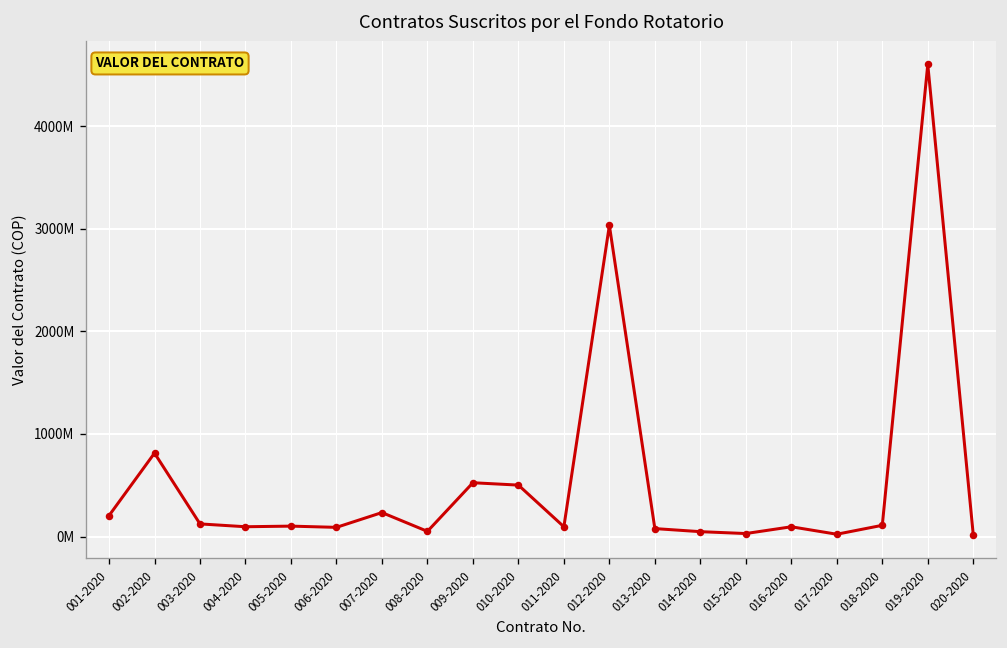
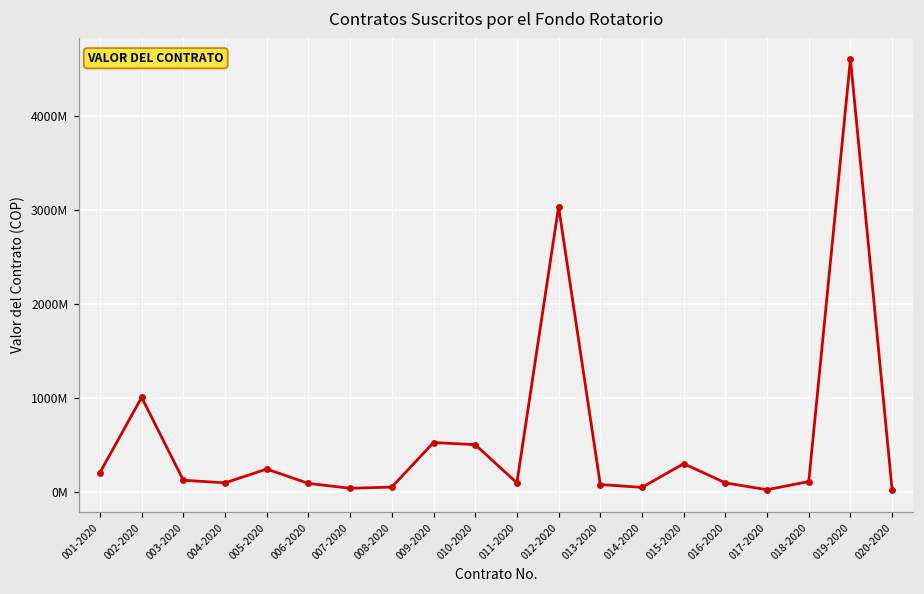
  {
    "001-2020": 200000000,
-   "002-2020": 800000000,
+   "002-2020": 1000000000,
    "003-2020": 100000000,
    "004-2020": 100000000,
-   "005-2020": 100000000,
+   "005-2020": 200000000,
    "006-2020": 100000000,
-   "007-2020": 200000000,
+   "007-2020": 0,
    "008-2020": 100000000,
    "009-2020": 500000000,
    "010-2020": 500000000,
    "011-2020": 100000000,
    "012-2020": 3000000000,
    "013-2020": 100000000,
    "014-2020": 0,
-   "015-2020": 0,
+   "015-2020": 300000000,
    "016-2020": 100000000,
    "017-2020": 0,
    "018-2020": 100000000,
    "019-2020": 4600000000,
    "020-2020": 0
  }
